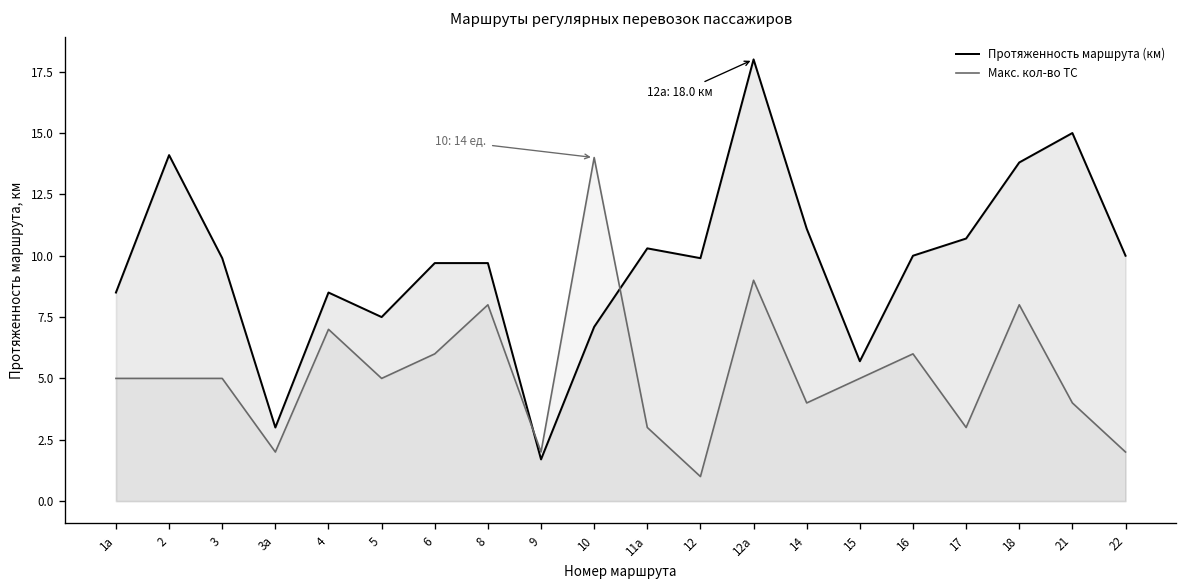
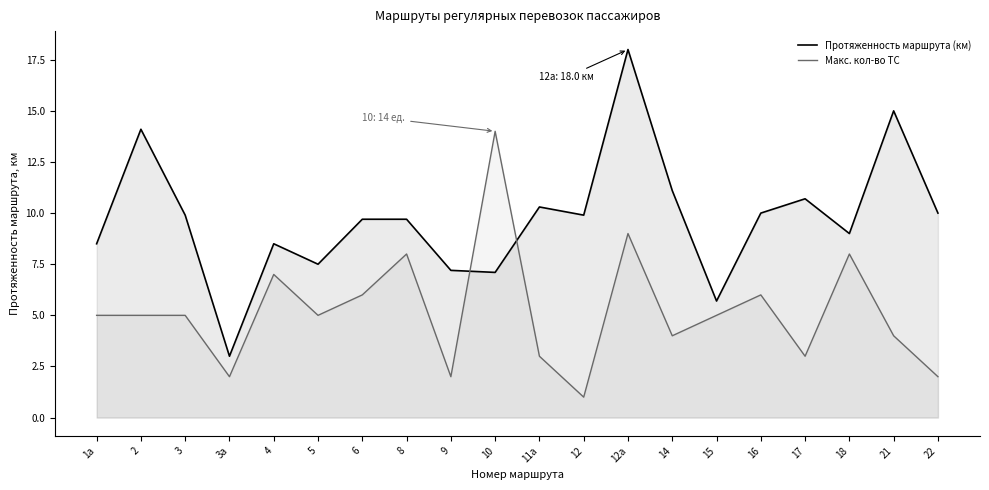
  {
    "Протяженность маршрута (км)": {
      "1а": 8.5,
      "2": 14.1,
      "3": 9.9,
      "3а": 3.0,
      "4": 8.5,
      "5": 7.5,
      "6": 9.7,
      "8": 9.7,
-     "9": 1.7,
+     "9": 7.2,
      "10": 7.1,
      "11а": 10.3,
      "12": 9.9,
      "14": 11.1,
      "15": 5.7,
      "16": 10.0,
      "17": 10.7,
-     "18": 13.8,
+     "18": 9.0,
      "21": 15.0,
      "22": 10.0
    },
    "Макс. кол-во ТС": {
      "10": 14
    }
  }
